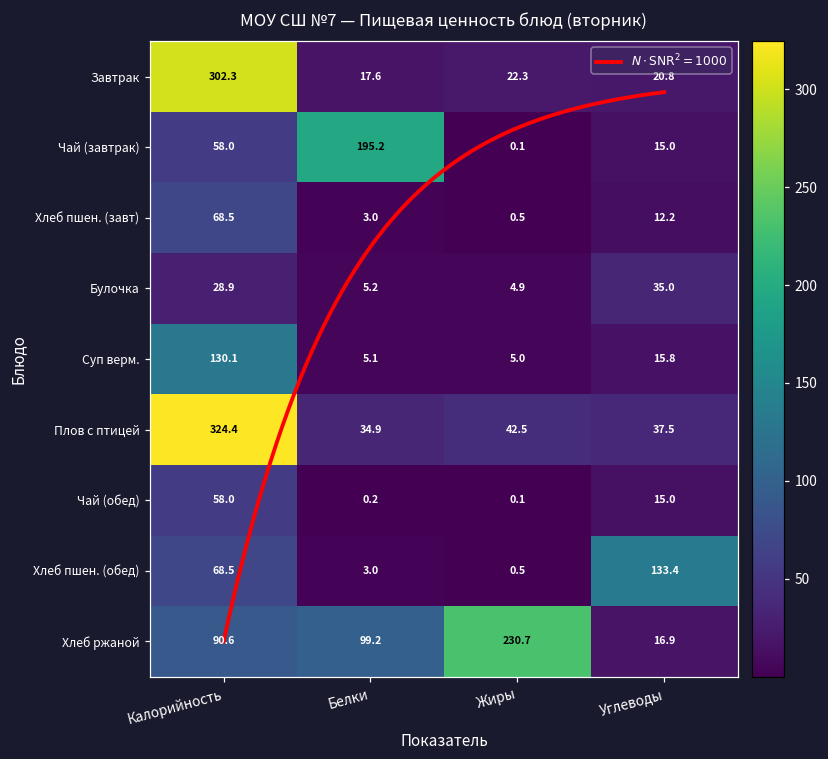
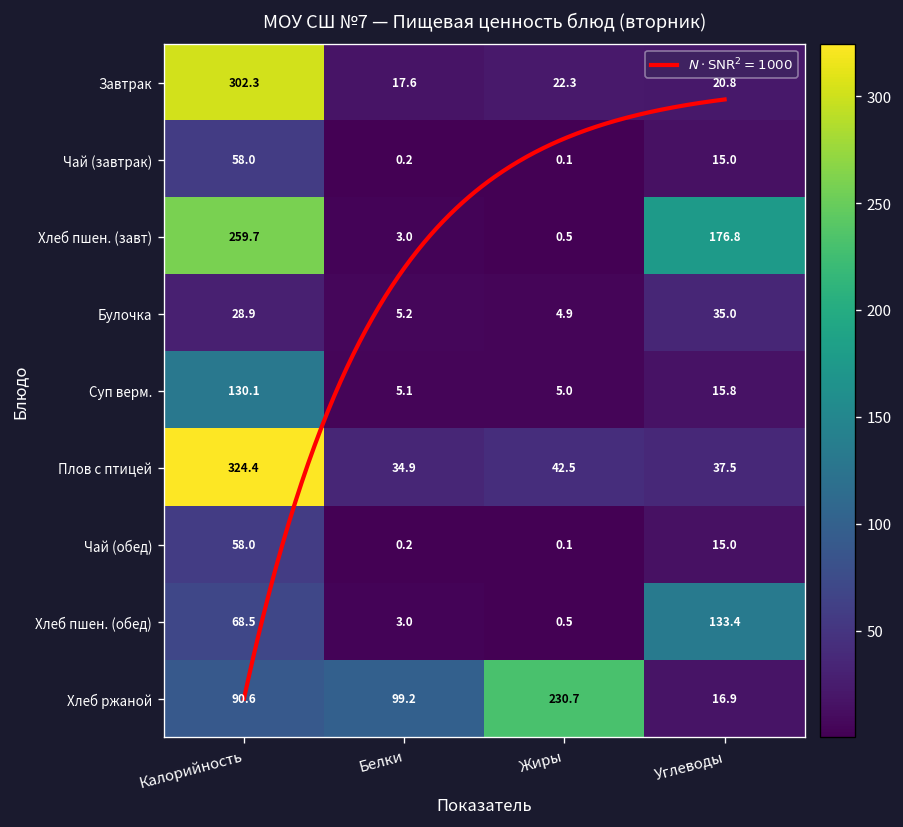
  {
    "Завтрак": {
      "Калорийность": 302.3,
      "Белки": 17.6,
      "Жиры": 22.3
    },
    "Чай (завтрак)": {
      "Калорийность": 58.0,
-     "Белки": 195.2,
+     "Белки": 0.2,
      "Жиры": 0.1,
      "Углеводы": 15.0
    },
    "Хлеб пшен. (завт)": {
-     "Калорийность": 68.5,
+     "Калорийность": 259.7,
      "Белки": 3.0,
      "Жиры": 0.5,
-     "Углеводы": 12.2
+     "Углеводы": 176.8
    },
    "Булочка": {
      "Калорийность": 28.9,
      "Белки": 5.2,
      "Жиры": 4.9,
      "Углеводы": 35.0
    },
    "Суп верм.": {
      "Калорийность": 130.1,
      "Белки": 5.1,
      "Жиры": 5.0,
      "Углеводы": 15.8
    },
    "Плов с птицей": {
      "Калорийность": 324.4,
      "Белки": 34.9,
      "Жиры": 42.5,
      "Углеводы": 37.5
    },
    "Чай (обед)": {
      "Калорийность": 58.0,
      "Белки": 0.2,
      "Жиры": 0.1,
      "Углеводы": 15.0
    },
    "Хлеб пшен. (обед)": {
      "Калорийность": 68.5,
      "Белки": 3.0,
      "Жиры": 0.5,
      "Углеводы": 133.4
    },
    "Хлеб ржаной": {
      "Белки": 99.2,
      "Жиры": 230.7,
      "Углеводы": 16.9
    }
  }
